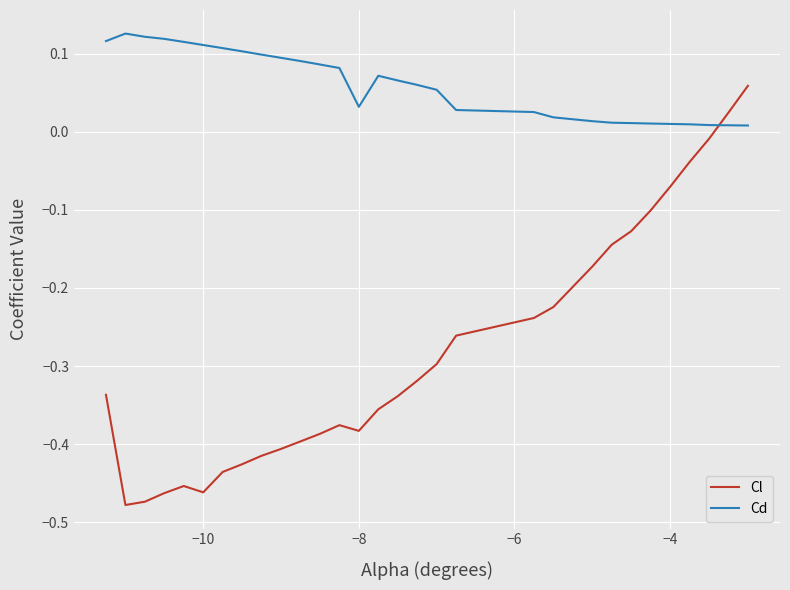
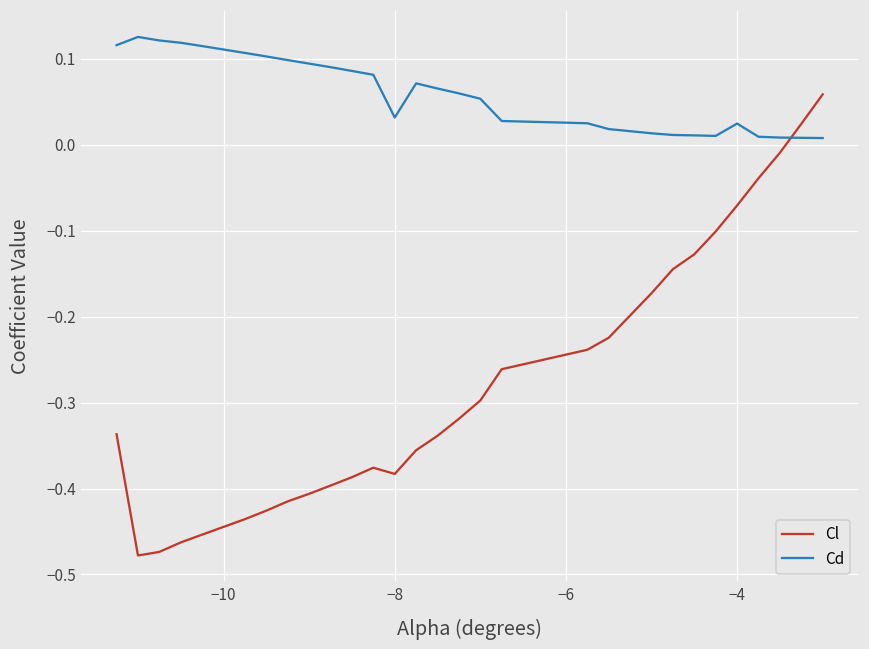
  {
    "Cl": {
-     "−10": -0.46,
+     "−10": -0.44,
      "−8": -0.38,
      "−4": -0.07
    },
    "Cd": {
      "−10": 0.11,
      "−8": 0.03,
-     "−4": 0.01
+     "−4": 0.02
    }
  }
